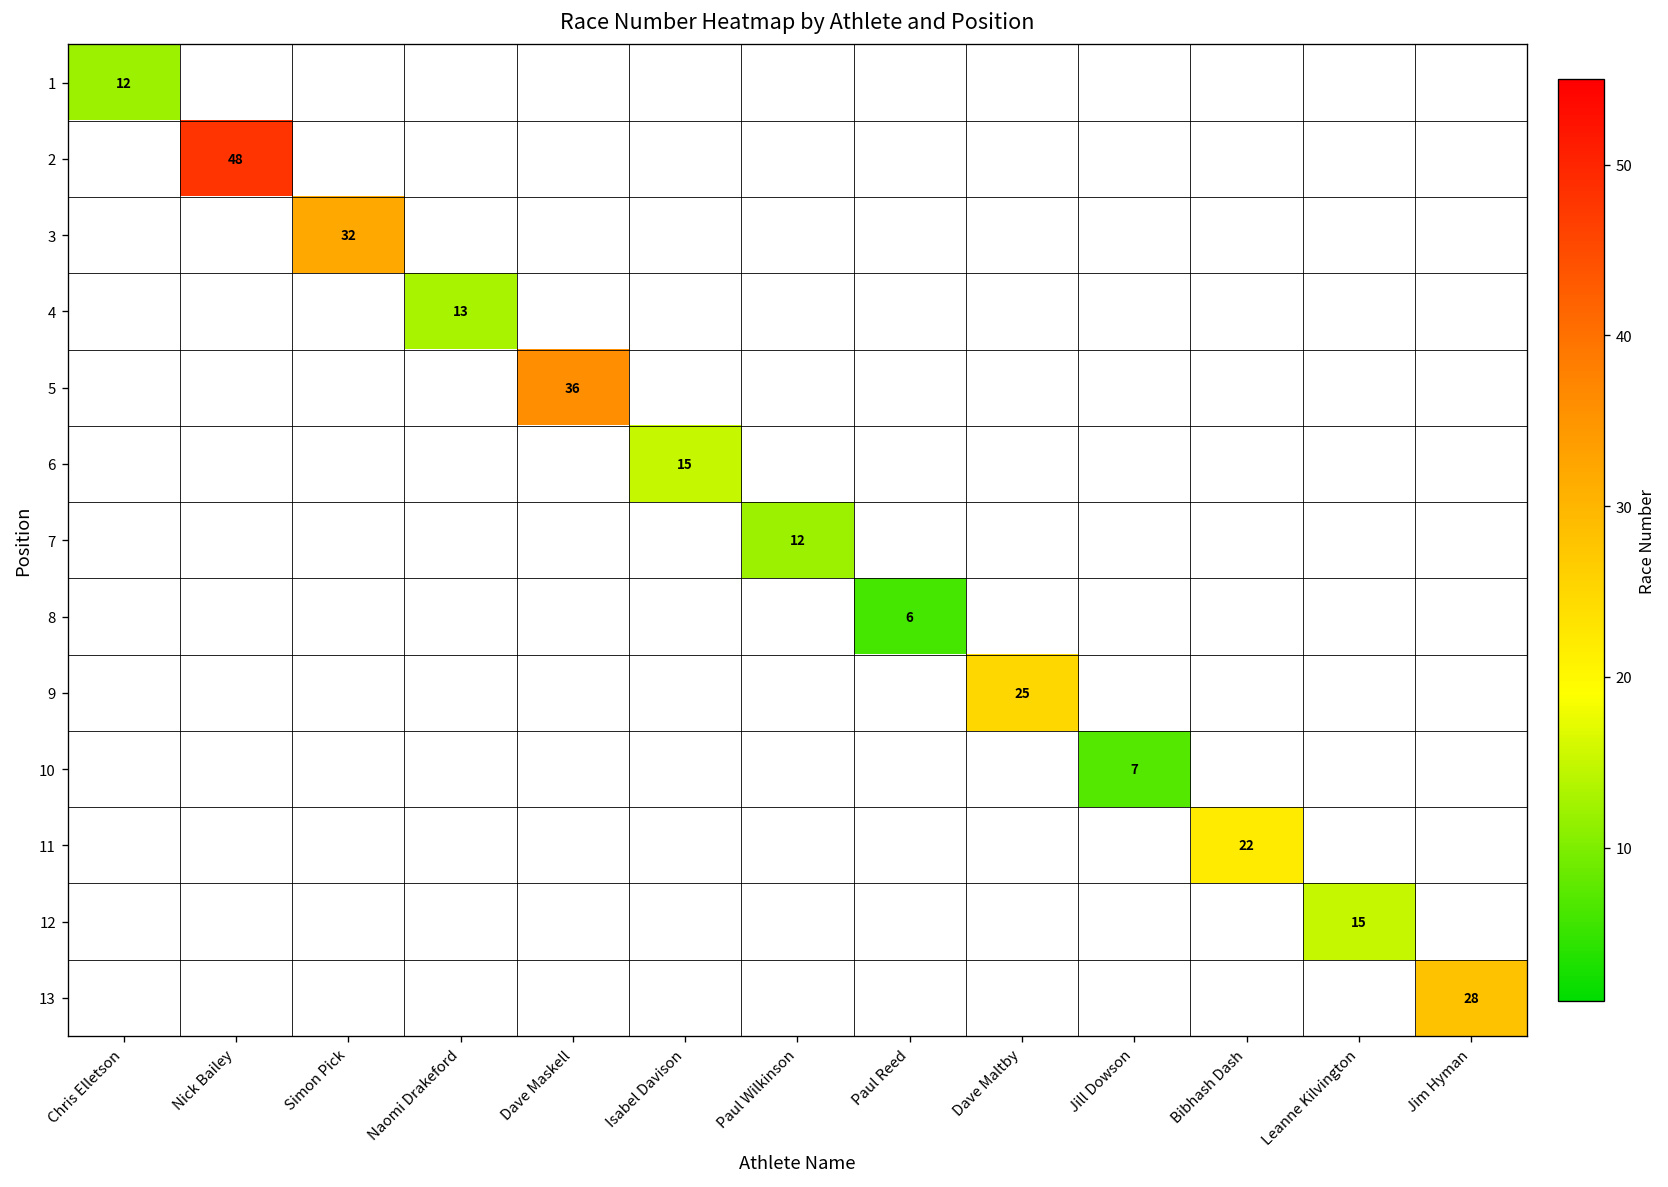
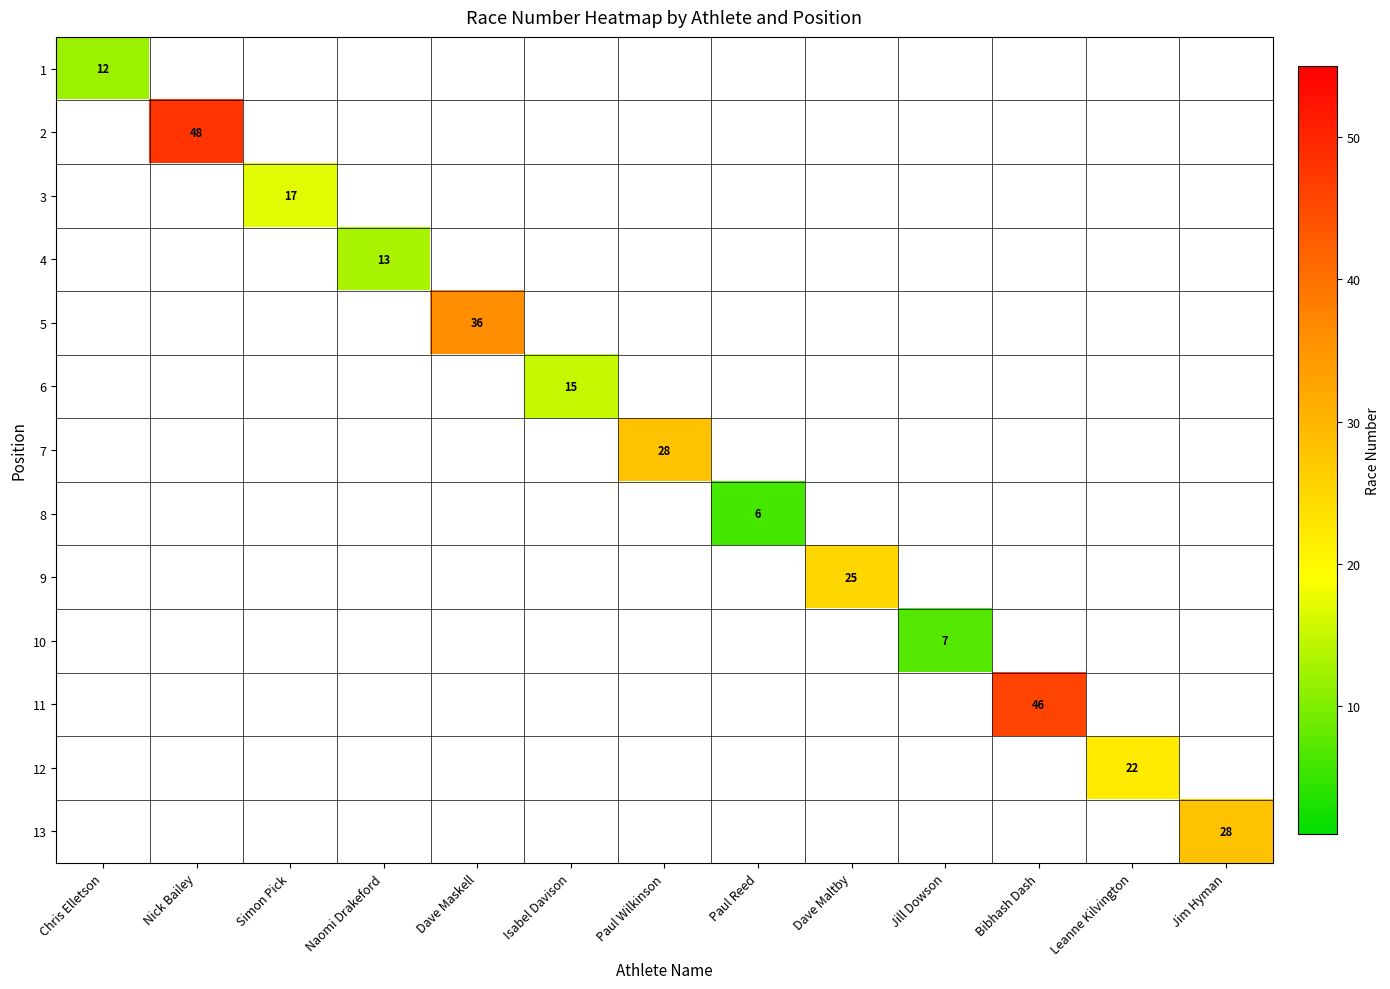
  {
    "1": {
      "Chris Elletson": 12
    },
    "2": {
      "Nick Bailey": 48
    },
    "3": {
-     "Simon Pick": 32
+     "Simon Pick": 17
    },
    "4": {
      "Naomi Drakeford": 13
    },
    "5": {
      "Dave Maskell": 36
    },
    "6": {
      "Isabel Davison": 15
    },
    "7": {
-     "Paul Wilkinson": 12
+     "Paul Wilkinson": 28
    },
    "8": {
      "Paul Reed": 6
    },
    "9": {
      "Dave Maltby": 25
    },
    "10": {
      "Jill Dowson": 7
    },
    "11": {
-     "Bibhash Dash": 22
+     "Bibhash Dash": 46
    },
    "12": {
-     "Leanne Kilvington": 15
+     "Leanne Kilvington": 22
    },
    "13": {
      "Jim Hyman": 28
    }
  }
